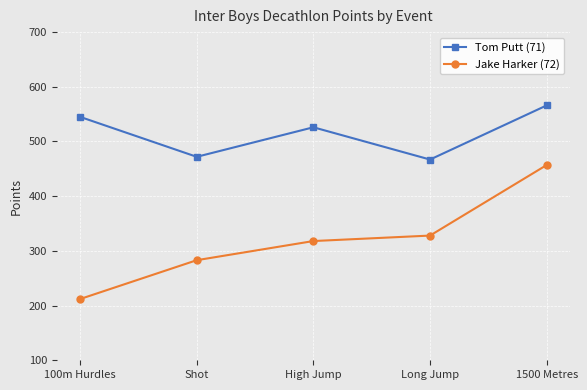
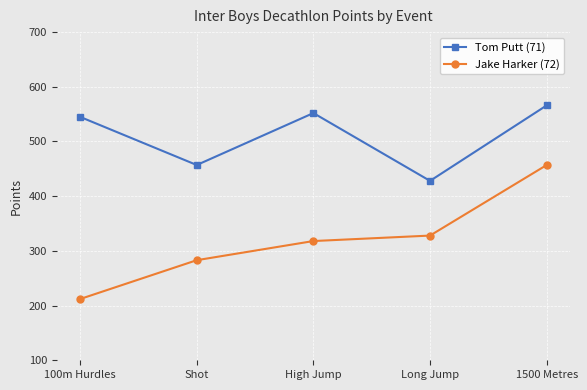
  {
    "Tom Putt (71)": {
      "100m Hurdles": 550,
-     "Shot": 470,
-     "High Jump": 530,
-     "Long Jump": 470,
+     "Shot": 460,
+     "High Jump": 550,
+     "Long Jump": 430,
      "1500 Metres": 570
    },
    "Jake Harker (72)": {
      "100m Hurdles": 210,
      "Shot": 280,
      "High Jump": 320,
      "Long Jump": 330,
      "1500 Metres": 460
    }
  }
